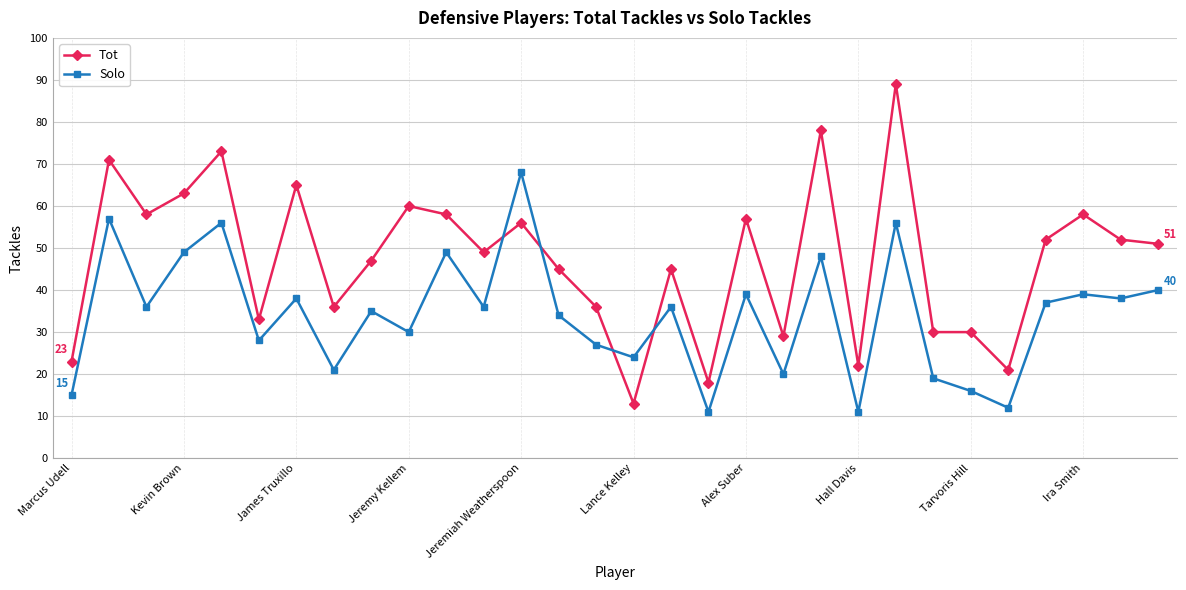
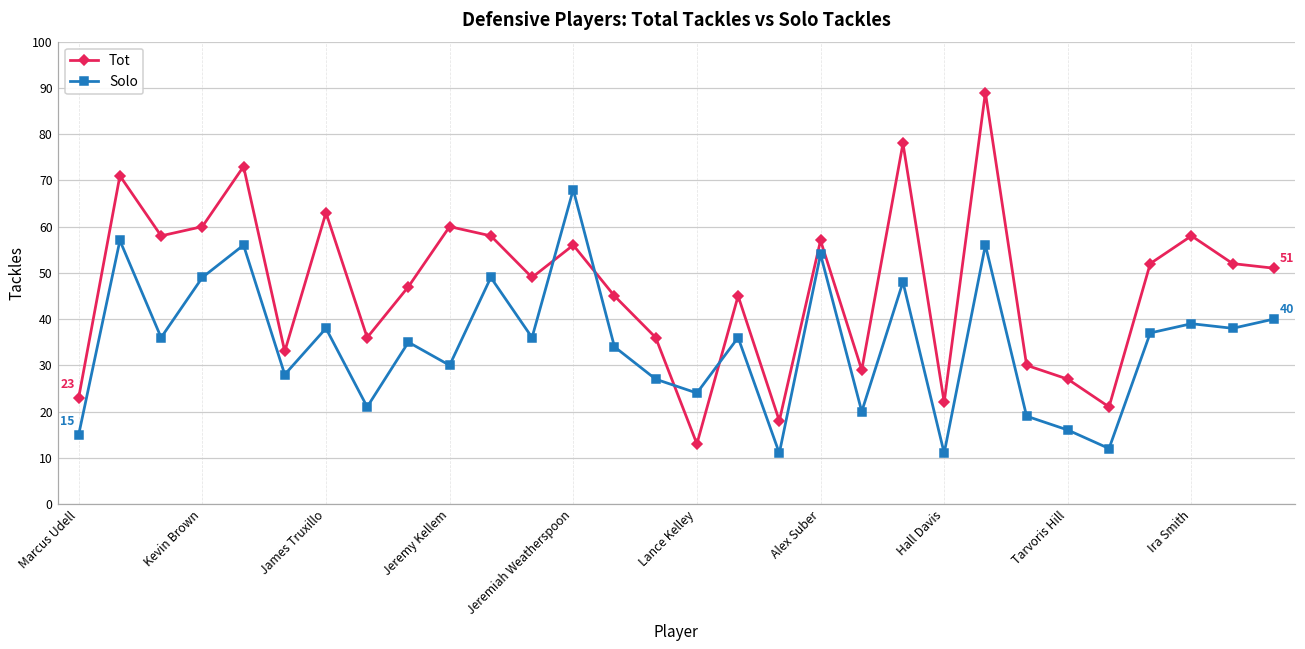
  {
    "Tot": {
-     "Kevin Brown": 63,
-     "James Truxillo": 65,
+     "Kevin Brown": 60,
+     "James Truxillo": 63,
      "Jeremy Kellem": 60,
      "Jeremiah Weatherspoon": 56,
      "Lance Kelley": 13,
      "Alex Suber": 57,
      "Hall Davis": 22,
-     "Tarvoris Hill": 30,
+     "Tarvoris Hill": 27,
      "Ira Smith": 58
    },
    "Solo": {
      "Kevin Brown": 49,
      "James Truxillo": 38,
      "Jeremy Kellem": 30,
      "Jeremiah Weatherspoon": 68,
      "Lance Kelley": 24,
-     "Alex Suber": 39,
+     "Alex Suber": 54,
      "Hall Davis": 11,
      "Tarvoris Hill": 16,
      "Ira Smith": 39
    }
  }
